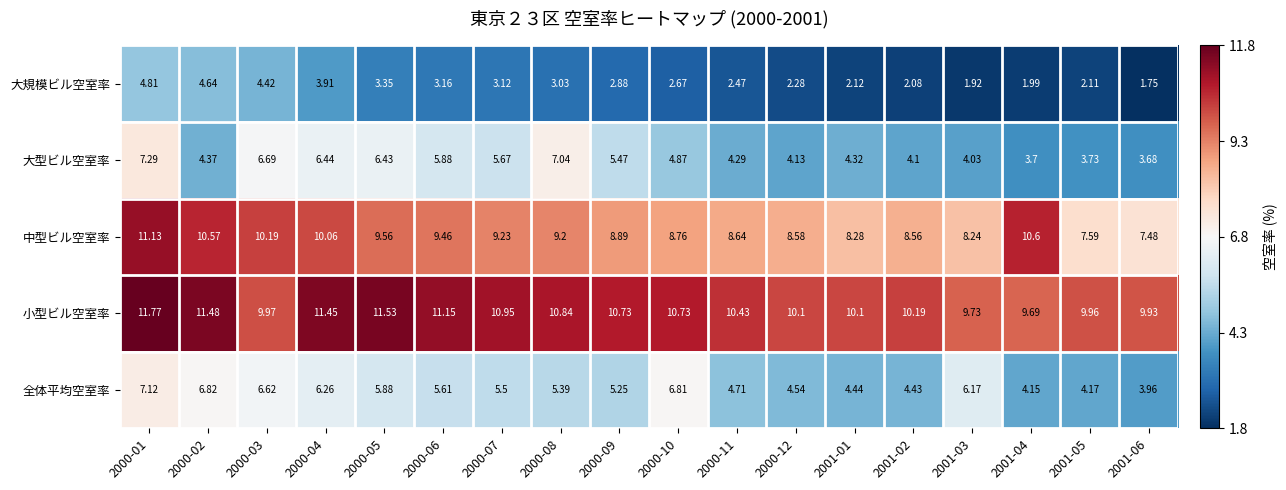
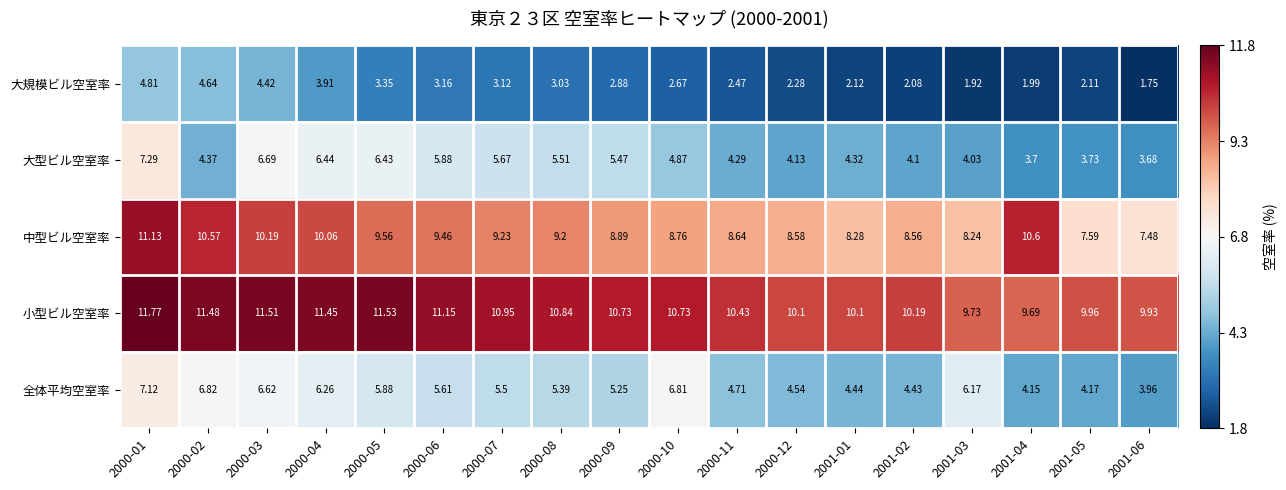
  {
    "大規模ビル空室率": {
      "2000-01": 4.81,
      "2000-02": 4.64,
      "2000-03": 4.42,
      "2000-04": 3.91,
      "2000-05": 3.35,
      "2000-06": 3.16,
      "2000-07": 3.12,
      "2000-08": 3.03,
      "2000-09": 2.88,
      "2000-10": 2.67,
      "2000-11": 2.47,
      "2000-12": 2.28,
      "2001-01": 2.12,
      "2001-02": 2.08,
      "2001-03": 1.92,
      "2001-04": 1.99,
      "2001-05": 2.11,
      "2001-06": 1.75
    },
    "大型ビル空室率": {
      "2000-01": 7.29,
      "2000-02": 4.37,
      "2000-03": 6.69,
      "2000-04": 6.44,
      "2000-05": 6.43,
      "2000-06": 5.88,
      "2000-07": 5.67,
-     "2000-08": 7.04,
+     "2000-08": 5.51,
      "2000-09": 5.47,
      "2000-10": 4.87,
      "2000-11": 4.29,
      "2000-12": 4.13,
      "2001-01": 4.32,
      "2001-02": 4.1,
      "2001-03": 4.03,
      "2001-04": 3.7,
      "2001-05": 3.73,
      "2001-06": 3.68
    },
    "中型ビル空室率": {
      "2000-01": 11.13,
      "2000-02": 10.57,
      "2000-03": 10.19,
      "2000-04": 10.06,
      "2000-05": 9.56,
      "2000-06": 9.46,
      "2000-07": 9.23,
      "2000-08": 9.2,
      "2000-09": 8.89,
      "2000-10": 8.76,
      "2000-11": 8.64,
      "2000-12": 8.58,
      "2001-01": 8.28,
      "2001-02": 8.56,
      "2001-03": 8.24,
      "2001-04": 10.6,
      "2001-05": 7.59,
      "2001-06": 7.48
    },
    "小型ビル空室率": {
      "2000-01": 11.77,
      "2000-02": 11.48,
-     "2000-03": 9.97,
+     "2000-03": 11.51,
      "2000-04": 11.45,
      "2000-05": 11.53,
      "2000-06": 11.15,
      "2000-07": 10.95,
      "2000-08": 10.84,
      "2000-09": 10.73,
      "2000-10": 10.73,
      "2000-11": 10.43,
      "2000-12": 10.1,
      "2001-01": 10.1,
      "2001-02": 10.19,
      "2001-03": 9.73,
      "2001-04": 9.69,
      "2001-05": 9.96,
      "2001-06": 9.93
    },
    "全体平均空室率": {
      "2000-01": 7.12,
      "2000-02": 6.82,
      "2000-03": 6.62,
      "2000-04": 6.26,
      "2000-05": 5.88,
      "2000-06": 5.61,
      "2000-07": 5.5,
      "2000-08": 5.39,
      "2000-09": 5.25,
      "2000-10": 6.81,
      "2000-11": 4.71,
      "2000-12": 4.54,
      "2001-01": 4.44,
      "2001-02": 4.43,
      "2001-03": 6.17,
      "2001-04": 4.15,
      "2001-05": 4.17,
      "2001-06": 3.96
    }
  }
